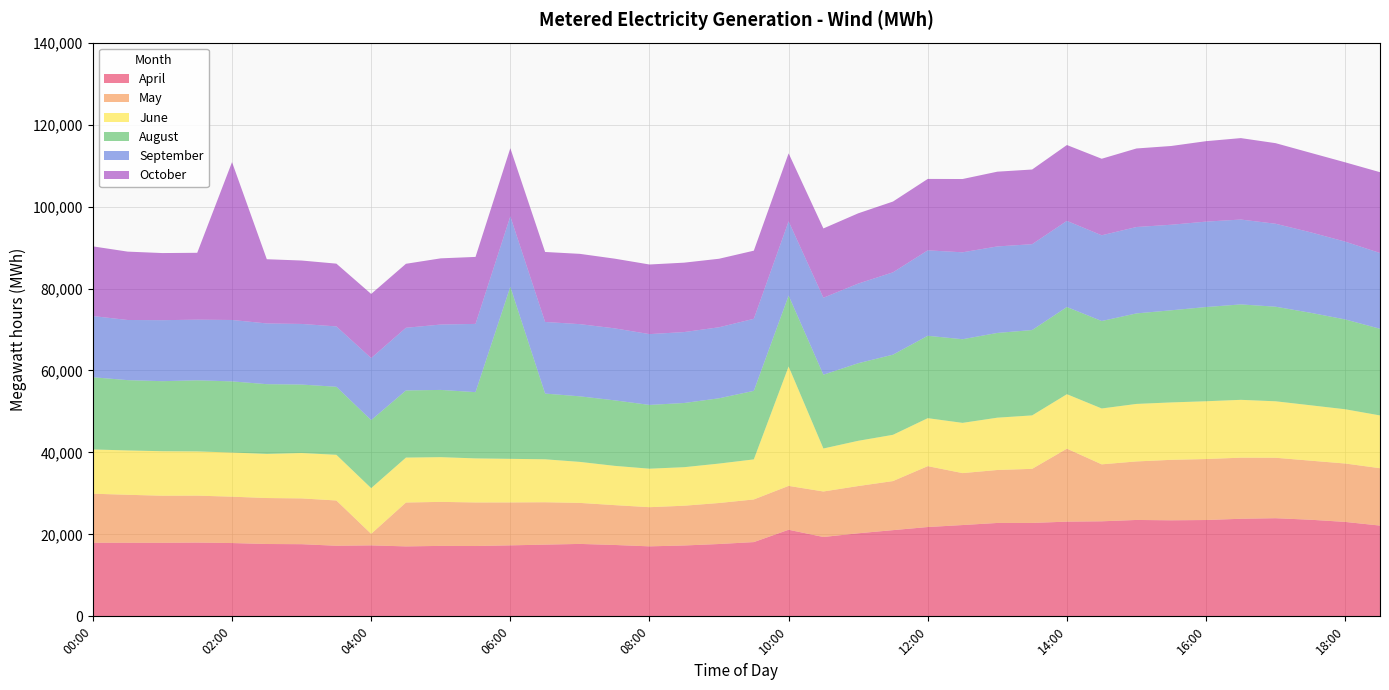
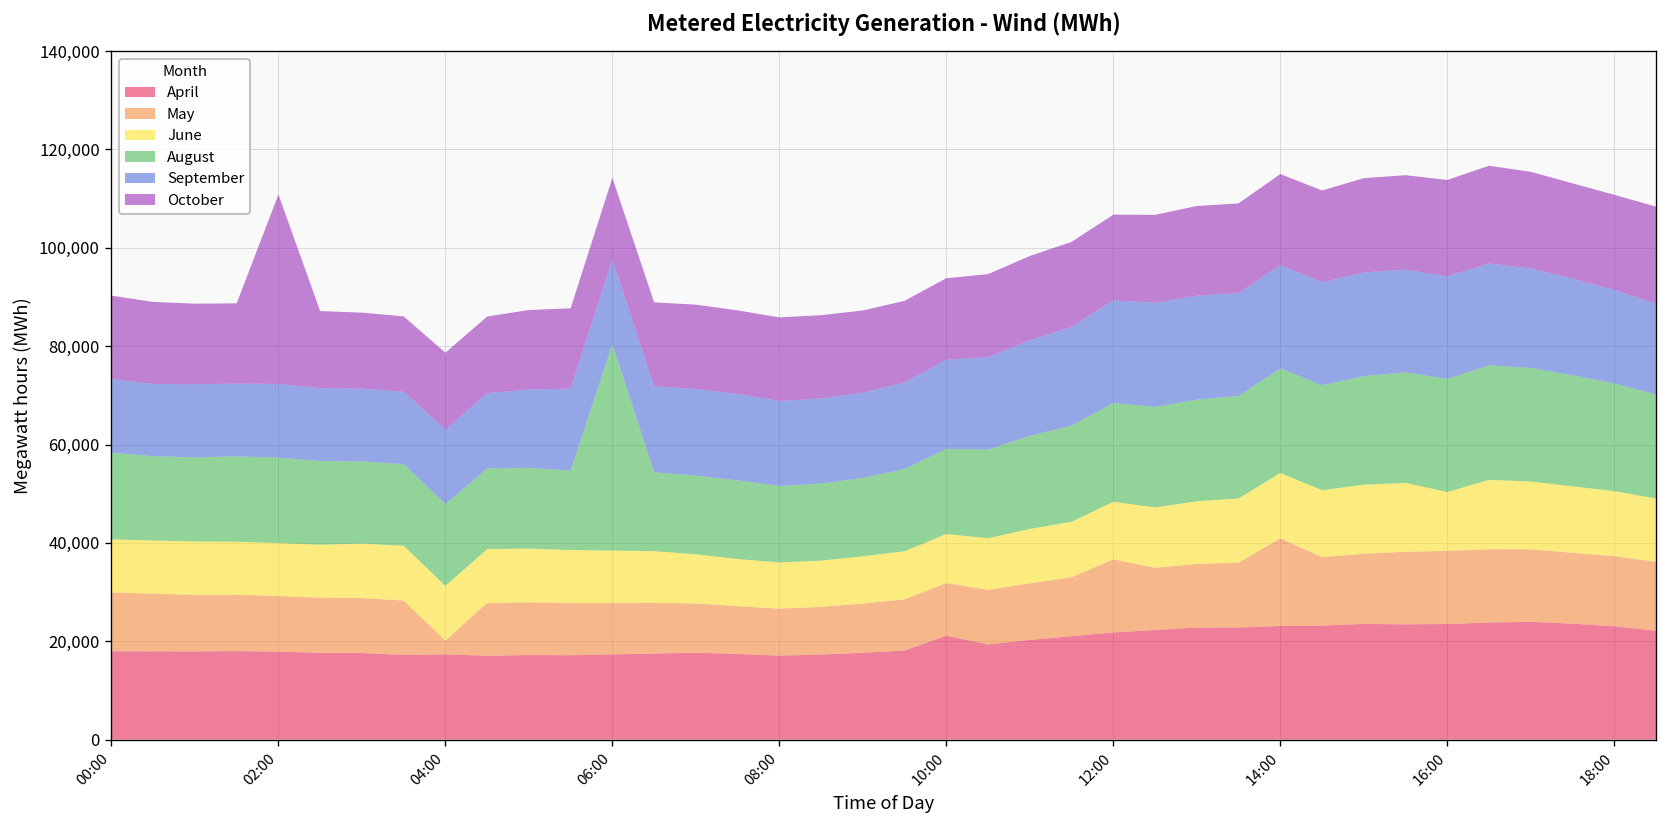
  {
    "April": {
      "00:00": "18,000",
      "02:00": "18,000",
      "04:00": "17,000",
      "06:00": "17,000",
      "08:00": "17,000",
      "10:00": "21,000",
      "12:00": "22,000",
      "14:00": "23,000",
      "16:00": "24,000",
      "18:00": "23,000"
    },
    "May": {
      "00:00": "12,000",
      "02:00": "11,000",
      "04:00": "3,000",
      "06:00": "10,000",
      "08:00": "10,000",
      "10:00": "11,000",
      "12:00": "15,000",
      "14:00": "18,000",
      "16:00": "15,000",
      "18:00": "14,000"
    },
    "June": {
      "00:00": "11,000",
      "02:00": "11,000",
      "04:00": "11,000",
      "06:00": "11,000",
      "08:00": "9,000",
-     "10:00": "29,000",
+     "10:00": "10,000",
      "12:00": "12,000",
      "14:00": "13,000",
-     "16:00": "14,000",
+     "16:00": "12,000",
      "18:00": "13,000"
    },
    "August": {
      "00:00": "18,000",
      "02:00": "17,000",
      "04:00": "17,000",
      "06:00": "42,000",
      "08:00": "16,000",
      "10:00": "17,000",
      "12:00": "20,000",
      "14:00": "21,000",
      "16:00": "23,000",
      "18:00": "22,000"
    },
    "September": {
      "00:00": "15,000",
      "02:00": "15,000",
      "04:00": "15,000",
      "06:00": "17,000",
      "08:00": "17,000",
      "10:00": "18,000",
      "12:00": "21,000",
      "14:00": "21,000",
      "16:00": "21,000",
      "18:00": "19,000"
    },
    "October": {
      "00:00": "17,000",
      "02:00": "39,000",
      "04:00": "16,000",
      "06:00": "17,000",
      "08:00": "17,000",
      "10:00": "17,000",
      "12:00": "17,000",
      "14:00": "19,000",
      "16:00": "20,000",
      "18:00": "19,000"
    }
  }
